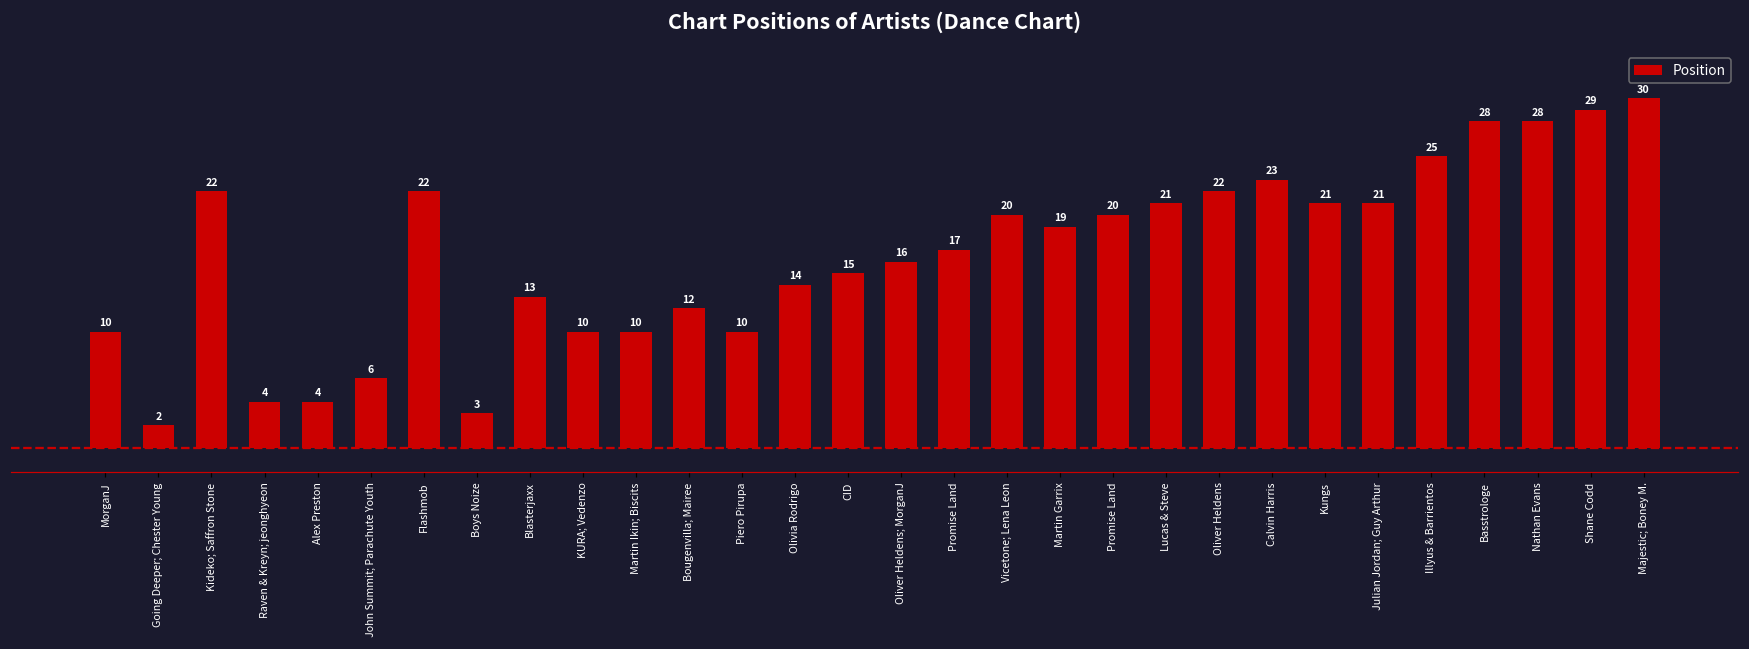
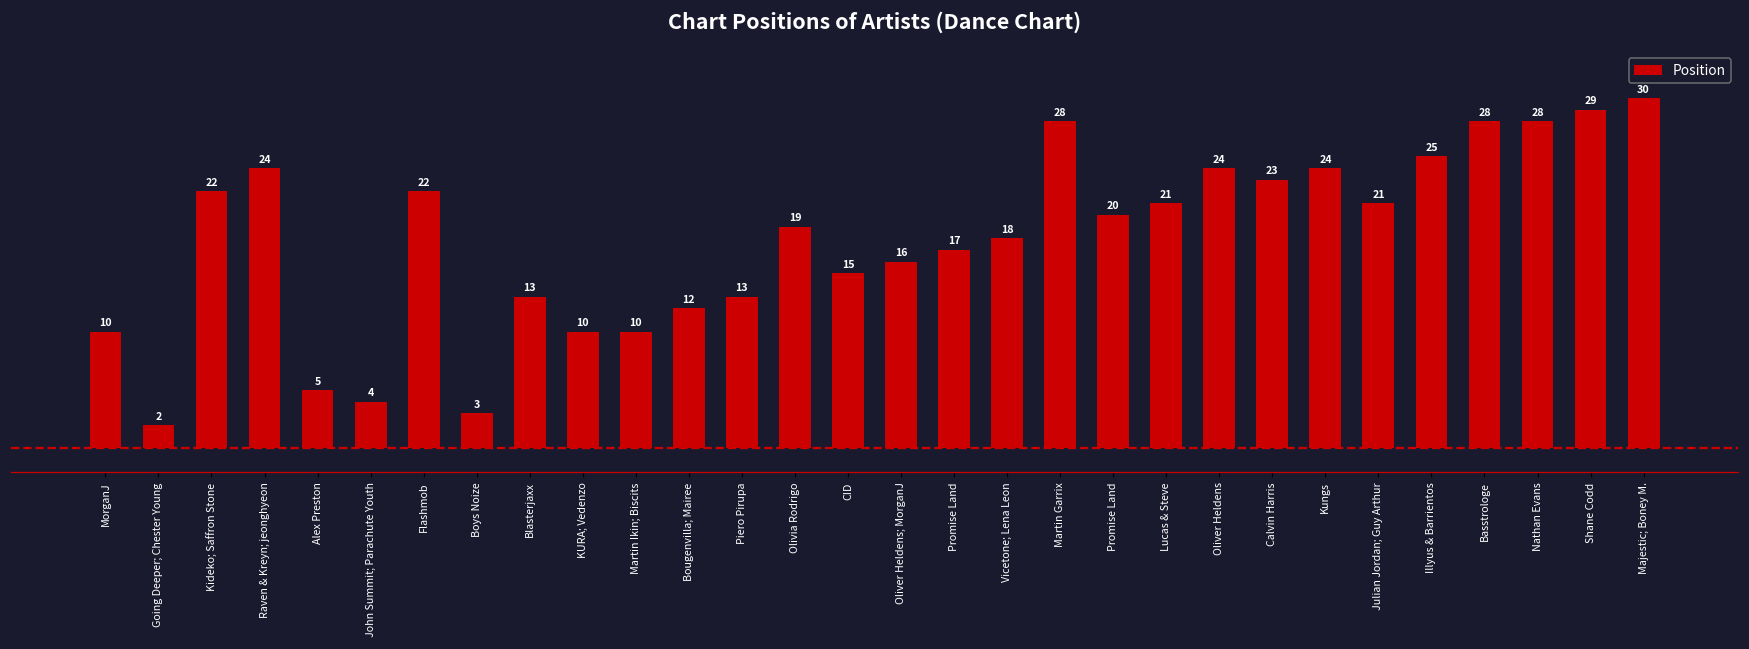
  {
    "MorganJ": 10,
    "Going Deeper; Chester Young": 2,
    "Kideko; Saffron Stone": 22,
-   "Raven & Kreyn; jeonghyeon": 4,
-   "Alex Preston": 4,
-   "John Summit; Parachute Youth": 6,
+   "Raven & Kreyn; jeonghyeon": 24,
+   "Alex Preston": 5,
+   "John Summit; Parachute Youth": 4,
    "Flashmob": 22,
    "Boys Noize": 3,
    "Blasterjaxx": 13,
    "KURA; Vedenzo": 10,
    "Martin Ikin; Biscits": 10,
    "Bougenvilla; Mairee": 12,
-   "Piero Pirupa": 10,
-   "Olivia Rodrigo": 14,
+   "Piero Pirupa": 13,
+   "Olivia Rodrigo": 19,
    "CID": 15,
    "Oliver Heldens; MorganJ": 16,
-   "Vicetone; Lena Leon": 20,
-   "Martin Garrix": 19,
+   "Vicetone; Lena Leon": 18,
+   "Martin Garrix": 28,
    "Lucas & Steve": 21,
-   "Oliver Heldens": 22,
+   "Oliver Heldens": 24,
    "Calvin Harris": 23,
-   "Kungs": 21,
+   "Kungs": 24,
    "Julian Jordan; Guy Arthur": 21,
    "Illyus & Barrientos": 25,
    "Basstrologe": 28,
    "Nathan Evans": 28,
    "Shane Codd": 29,
    "Majestic; Boney M.": 30
  }
